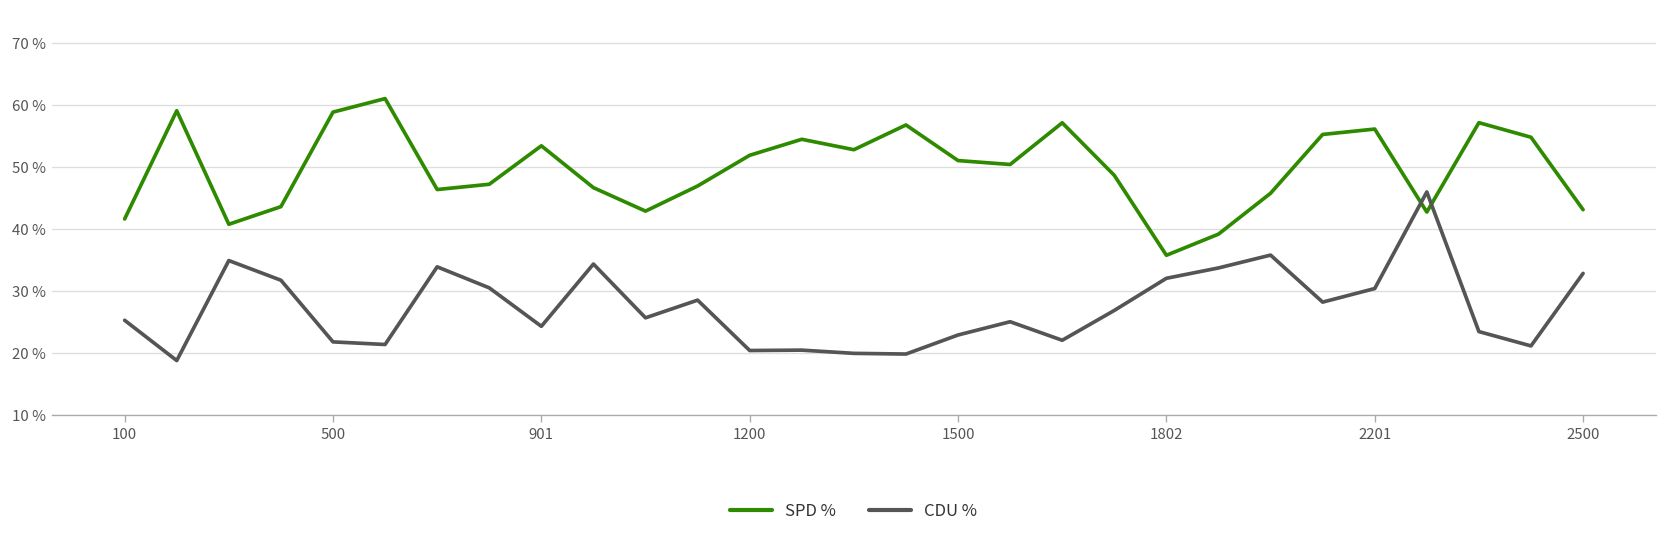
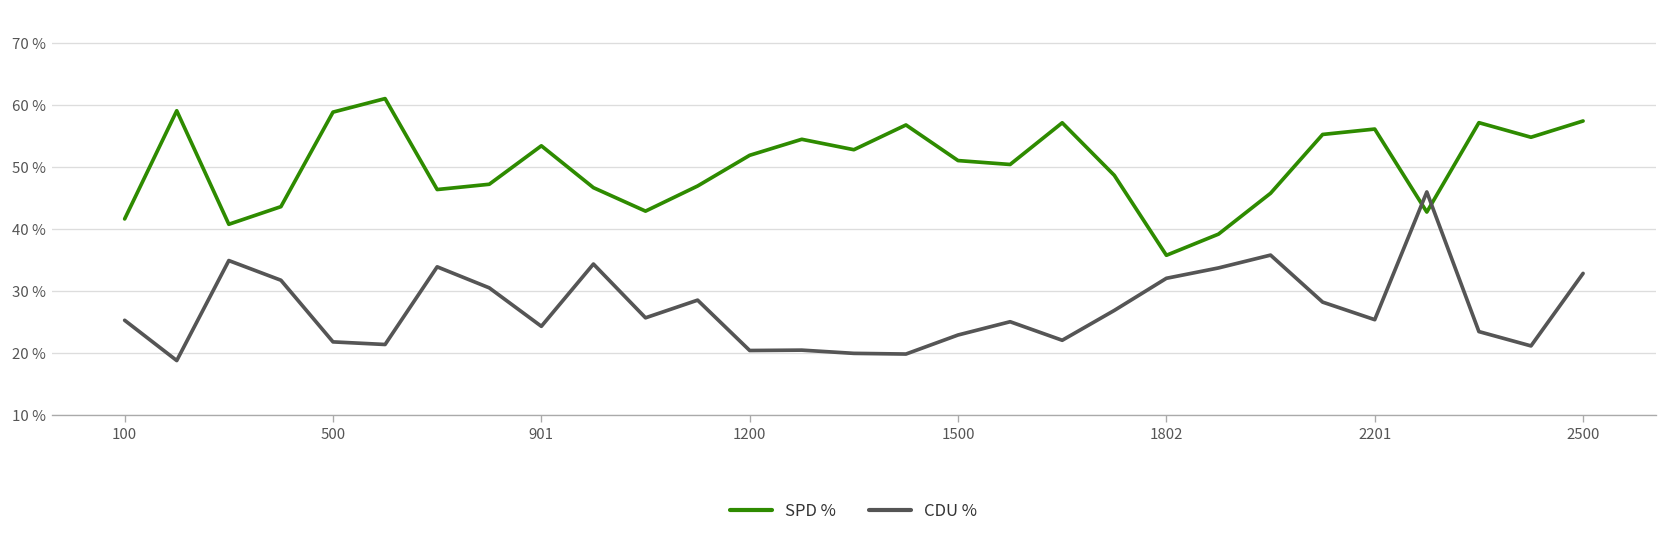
  {
    "SPD %": {
      "100": "42 %",
      "500": "59 %",
      "901": "53 %",
      "1200": "52 %",
      "1500": "51 %",
      "1802": "36 %",
      "2201": "56 %",
-     "2500": "43 %"
+     "2500": "57 %"
    },
    "CDU %": {
      "100": "25 %",
      "500": "22 %",
      "901": "24 %",
      "1200": "20 %",
      "1500": "23 %",
      "1802": "32 %",
-     "2201": "30 %",
+     "2201": "25 %",
      "2500": "33 %"
    }
  }
